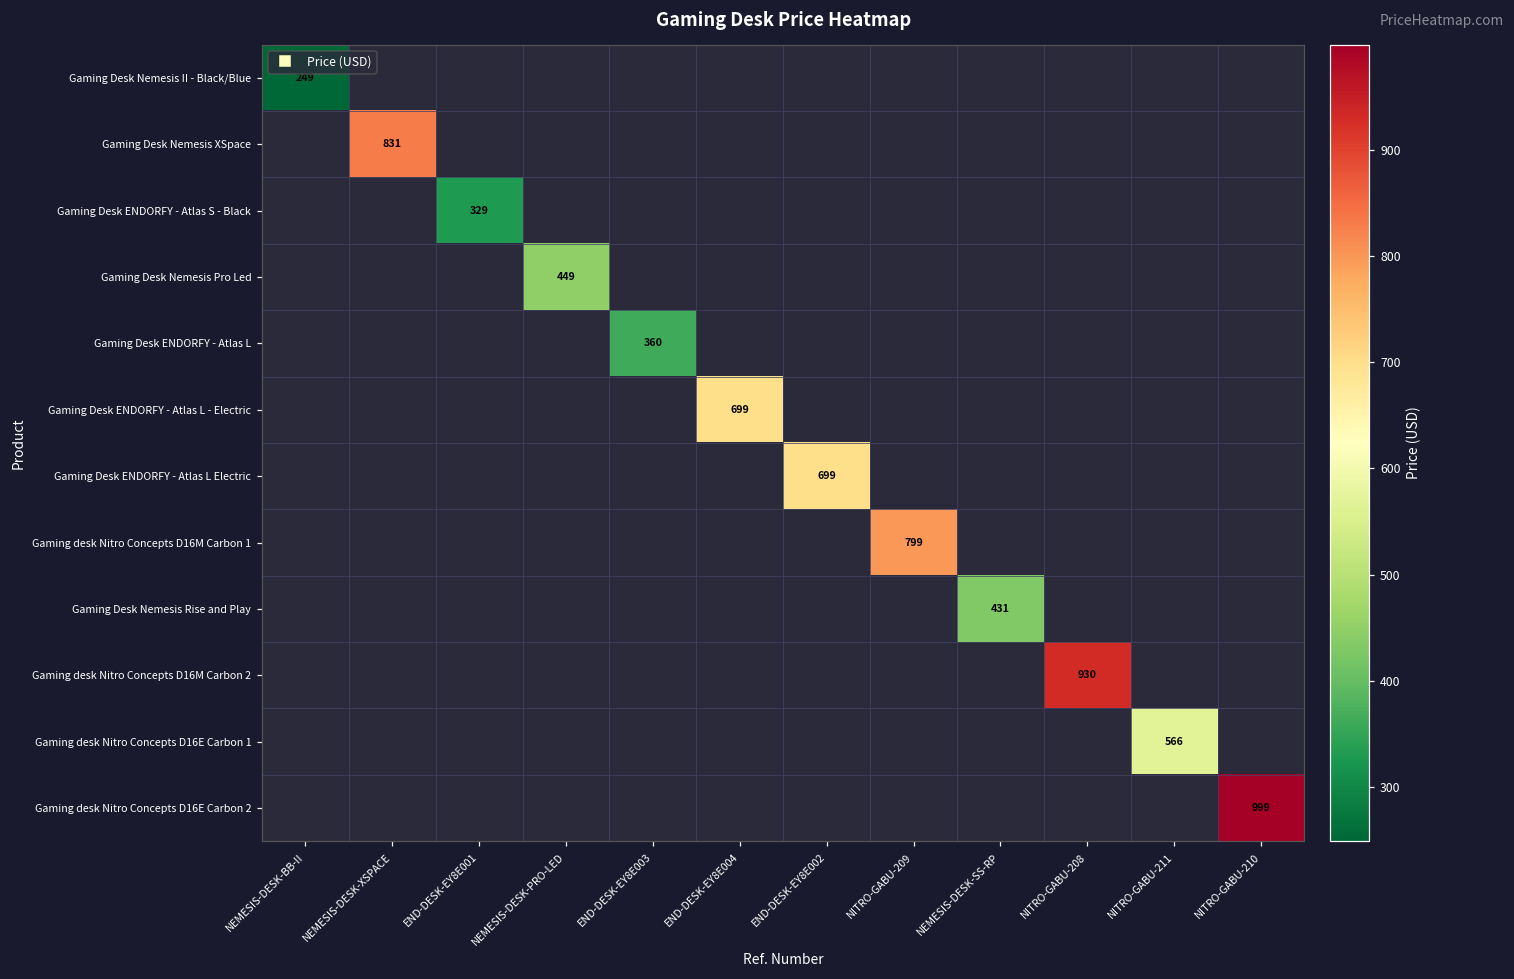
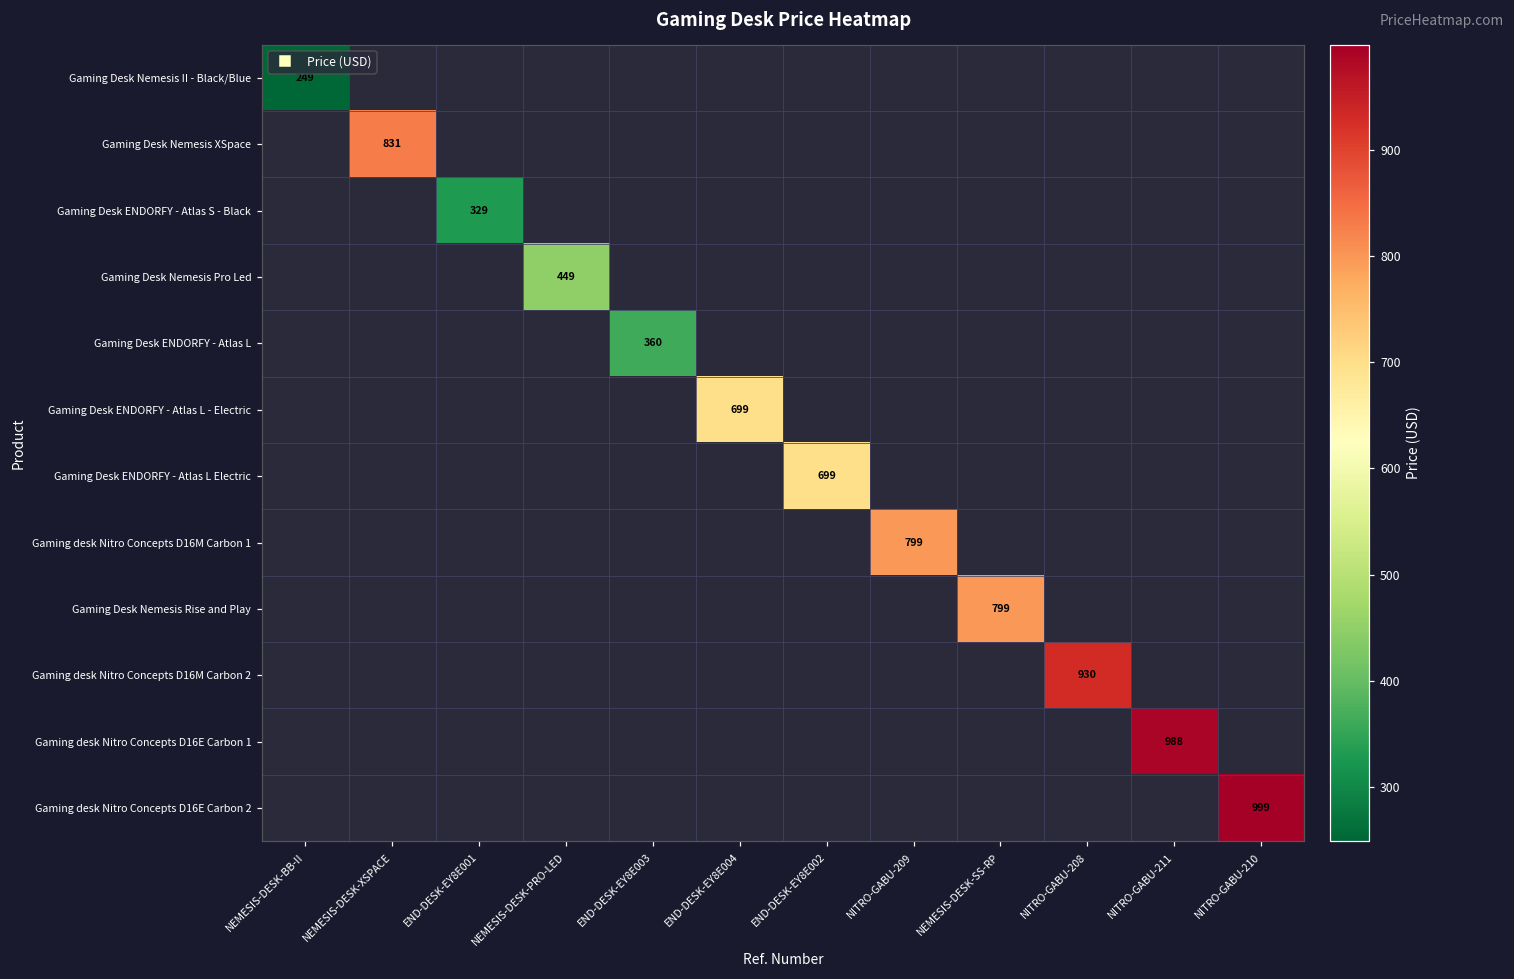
  {
    "Gaming Desk Nemesis XSpace": {
      "NEMESIS-DESK-XSPACE": 831
    },
    "Gaming Desk ENDORFY - Atlas S - Black": {
      "END-DESK-EY8E001": 329
    },
    "Gaming Desk Nemesis Pro Led": {
      "NEMESIS-DESK-PRO-LED": 449
    },
    "Gaming Desk ENDORFY - Atlas L": {
      "END-DESK-EY8E003": 360
    },
    "Gaming Desk ENDORFY - Atlas L - Electric": {
      "END-DESK-EY8E004": 699
    },
    "Gaming Desk ENDORFY - Atlas L Electric": {
      "END-DESK-EY8E002": 699
    },
    "Gaming desk Nitro Concepts D16M Carbon 1": {
      "NITRO-GABU-209": 799
    },
    "Gaming Desk Nemesis Rise and Play": {
-     "NEMESIS-DESK-SS-RP": 431
+     "NEMESIS-DESK-SS-RP": 799
    },
    "Gaming desk Nitro Concepts D16M Carbon 2": {
      "NITRO-GABU-208": 930
    },
    "Gaming desk Nitro Concepts D16E Carbon 1": {
-     "NITRO-GABU-211": 566
+     "NITRO-GABU-211": 988
    },
    "Gaming desk Nitro Concepts D16E Carbon 2": {
      "NITRO-GABU-210": 999
    }
  }
